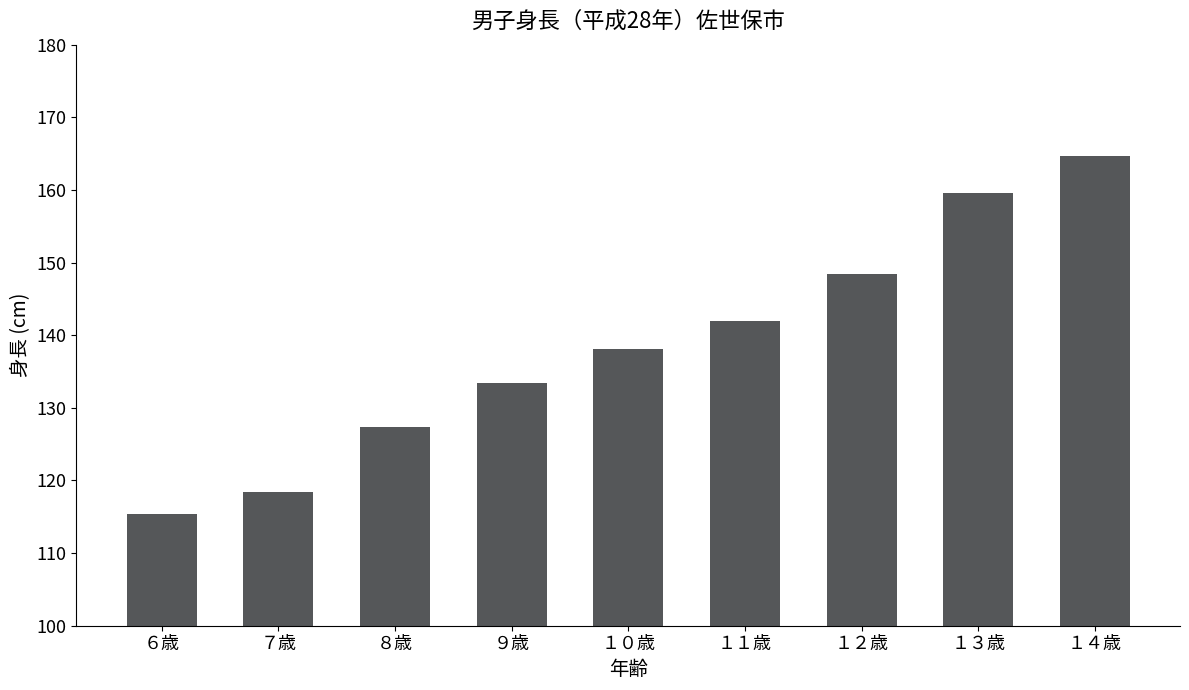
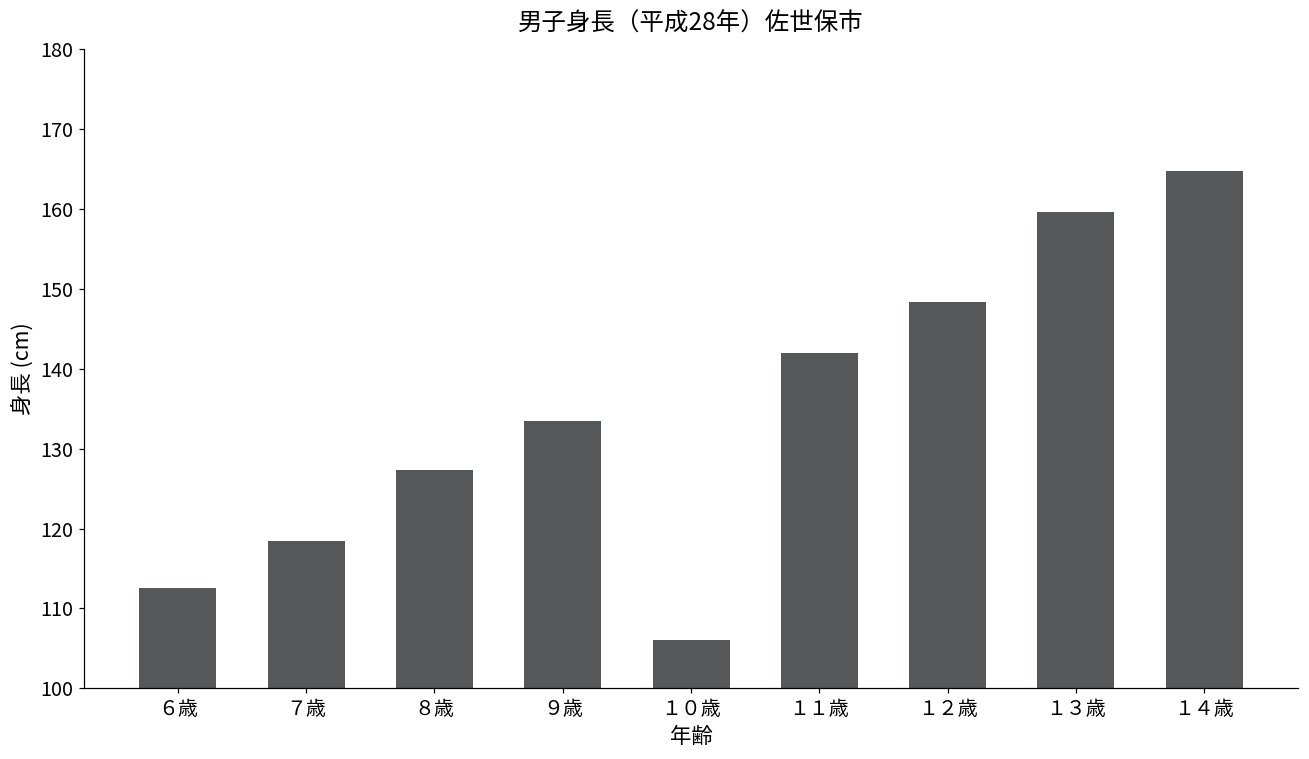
  {
-   "６歳": 115,
+   "６歳": 113,
    "７歳": 118,
    "８歳": 127,
    "９歳": 133,
-   "１０歳": 138,
+   "１０歳": 106,
    "１１歳": 142,
    "１２歳": 148,
    "１３歳": 160,
    "１４歳": 165
  }
